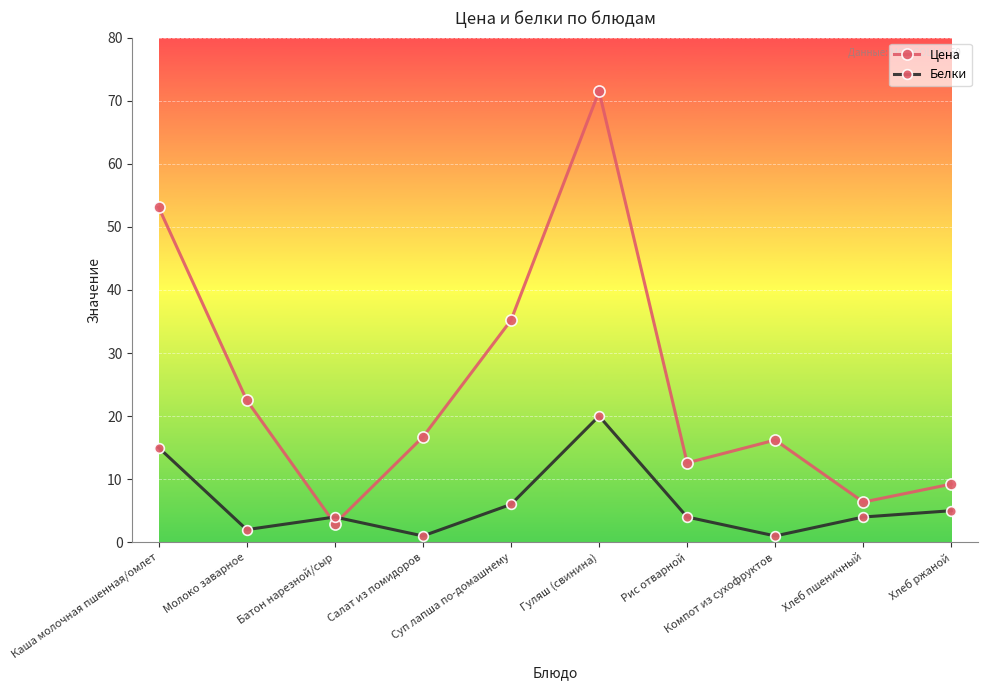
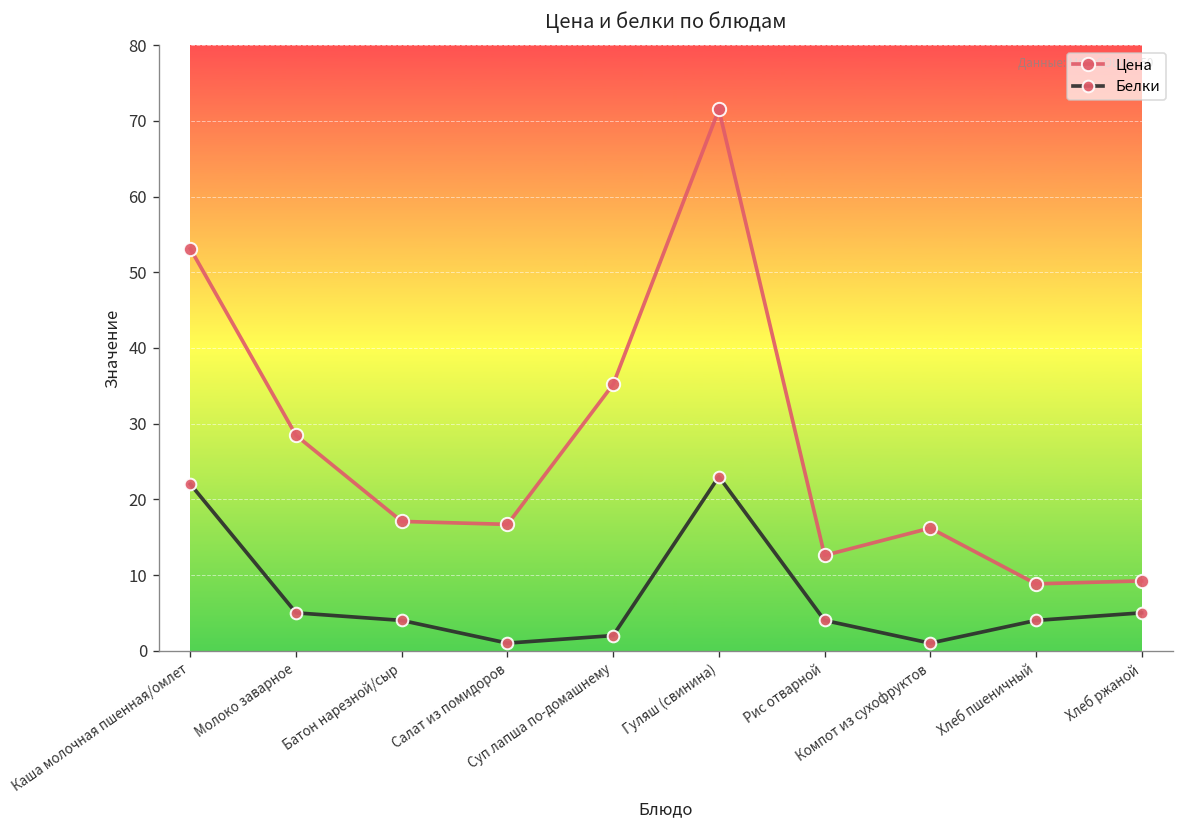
  {
    "Цена": {
      "Каша молочная пшенная/омлет": 53,
-     "Молоко заварное": 23,
-     "Батон нарезной/сыр": 3,
+     "Молоко заварное": 28,
+     "Батон нарезной/сыр": 17,
      "Салат из помидоров": 17,
      "Суп лапша по-домашнему": 35,
      "Гуляш (свинина)": 72,
      "Рис отварной": 13,
      "Компот из сухофруктов": 16,
-     "Хлеб пшеничный": 6,
+     "Хлеб пшеничный": 9,
      "Хлеб ржаной": 9
    },
    "Белки": {
-     "Каша молочная пшенная/омлет": 15,
-     "Молоко заварное": 2,
+     "Каша молочная пшенная/омлет": 22,
+     "Молоко заварное": 5,
      "Батон нарезной/сыр": 4,
      "Салат из помидоров": 1,
-     "Суп лапша по-домашнему": 6,
-     "Гуляш (свинина)": 20,
+     "Суп лапша по-домашнему": 2,
+     "Гуляш (свинина)": 23,
      "Рис отварной": 4,
      "Компот из сухофруктов": 1,
      "Хлеб пшеничный": 4,
      "Хлеб ржаной": 5
    }
  }
